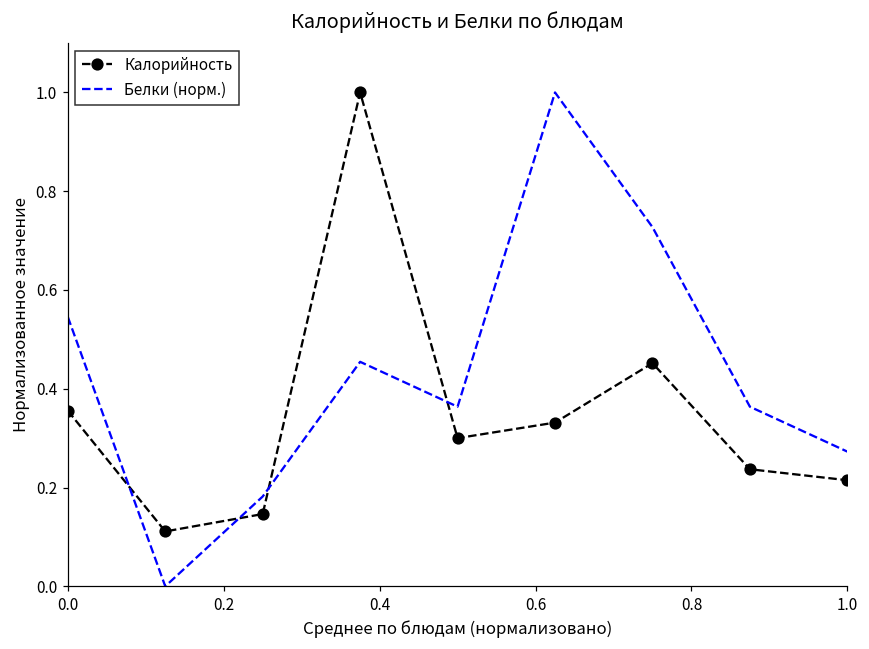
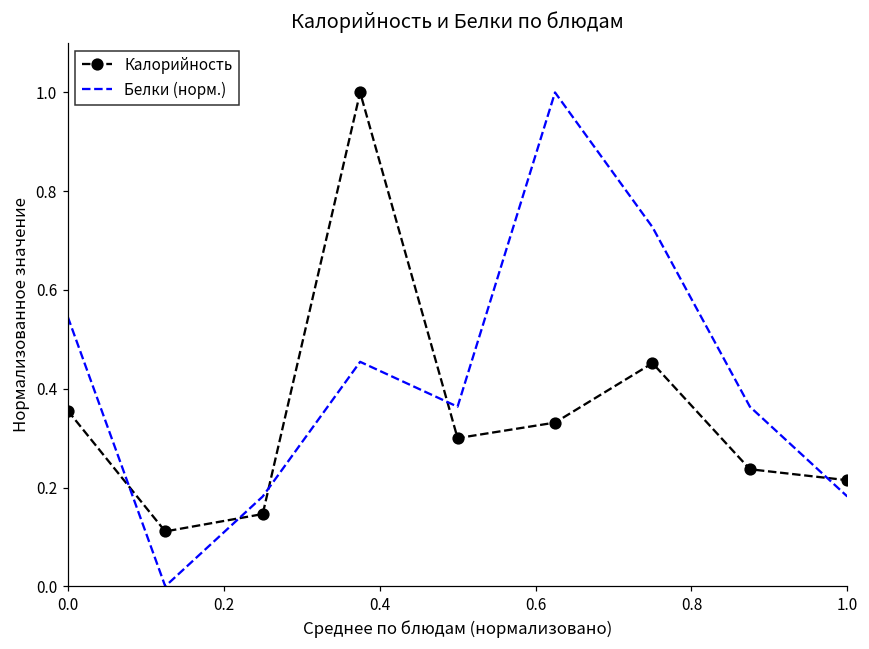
  {
    "Калорийность": {
      "0.0": 0.36,
      "1.0": 0.21
    },
    "Белки (норм.)": {
      "0.0": 0.55,
-     "1.0": 0.27
+     "1.0": 0.18
    }
  }
